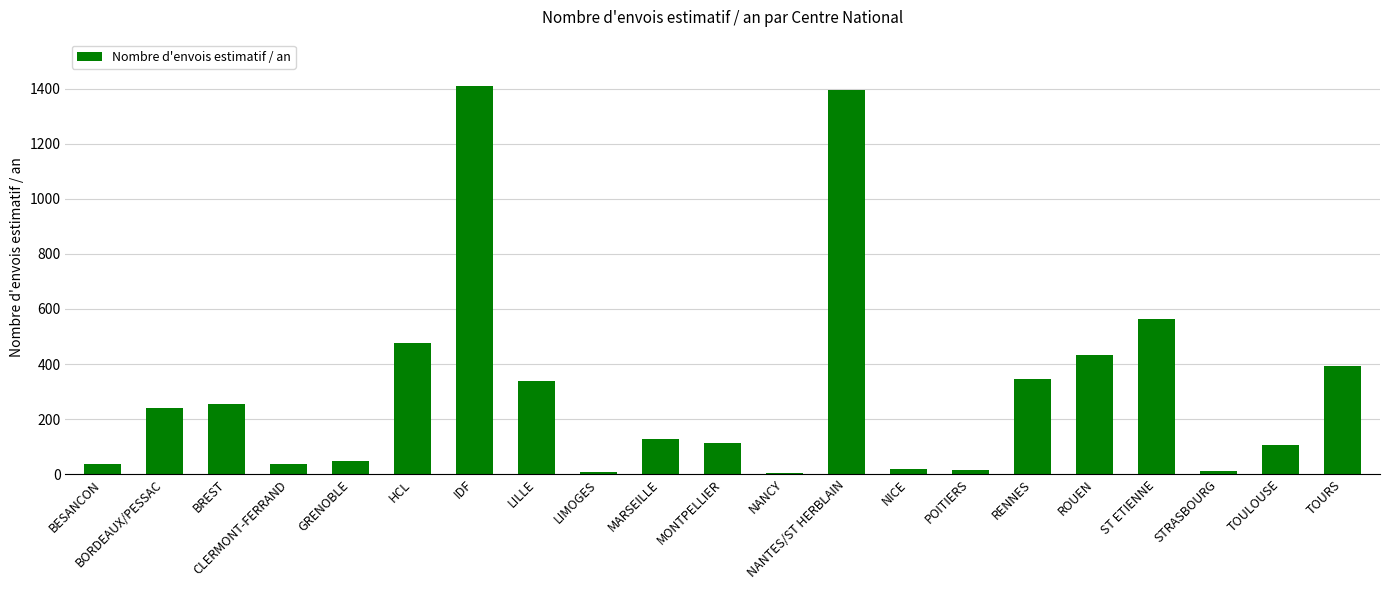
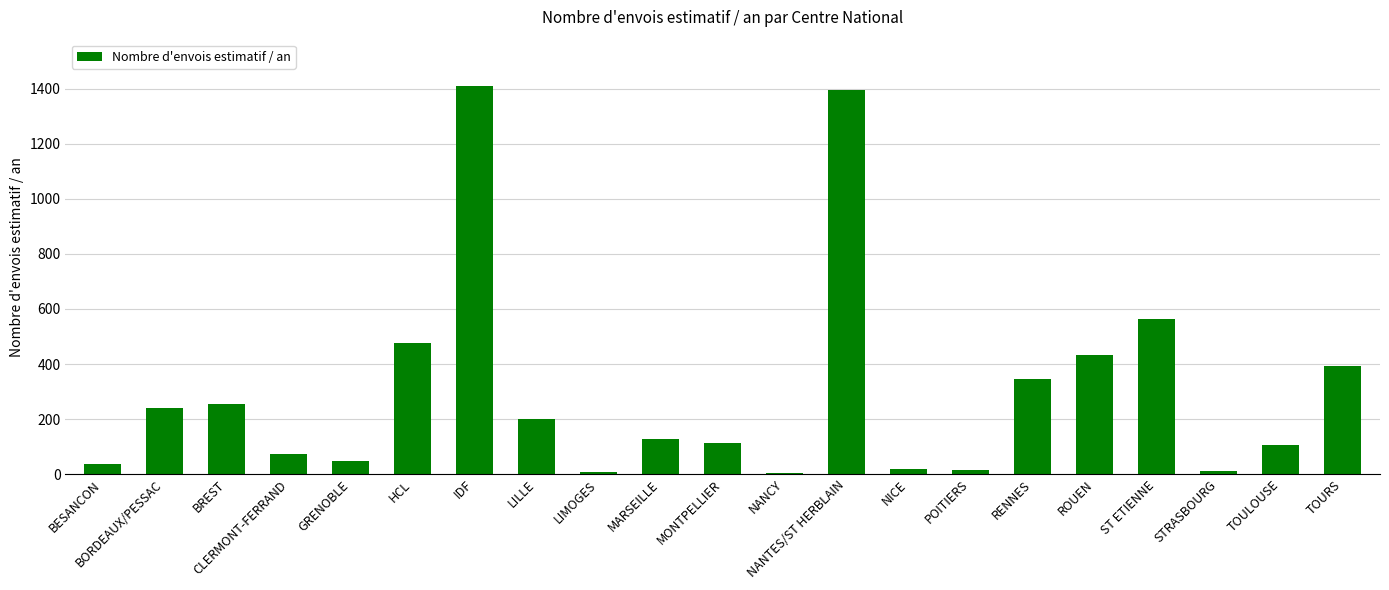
  {
    "BESANCON": 40,
    "BORDEAUX/PESSAC": 240,
    "BREST": 250,
-   "CLERMONT-FERRAND": 40,
+   "CLERMONT-FERRAND": 70,
    "GRENOBLE": 50,
    "HCL": 480,
    "IDF": 1410,
-   "LILLE": 340,
+   "LILLE": 200,
    "MARSEILLE": 130,
    "MONTPELLIER": 110,
    "NANTES/ST HERBLAIN": 1400,
    "NICE": 20,
    "POITIERS": 20,
    "RENNES": 340,
    "ROUEN": 430,
    "ST ETIENNE": 560,
    "STRASBOURG": 10,
    "TOULOUSE": 110,
    "TOURS": 390
  }
